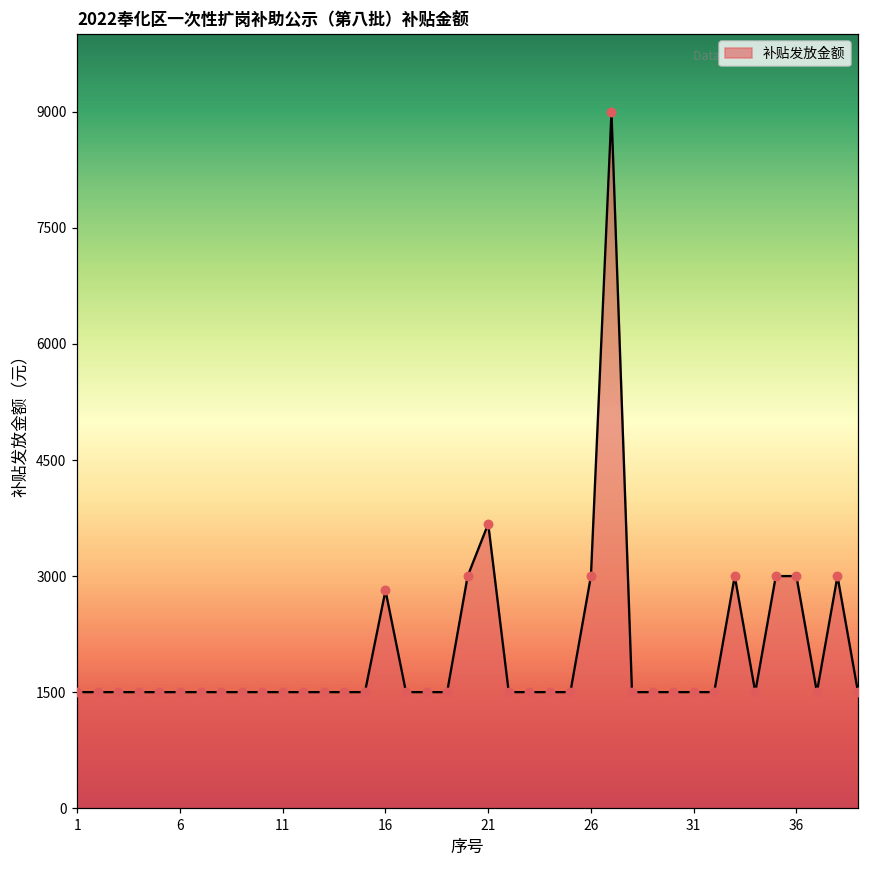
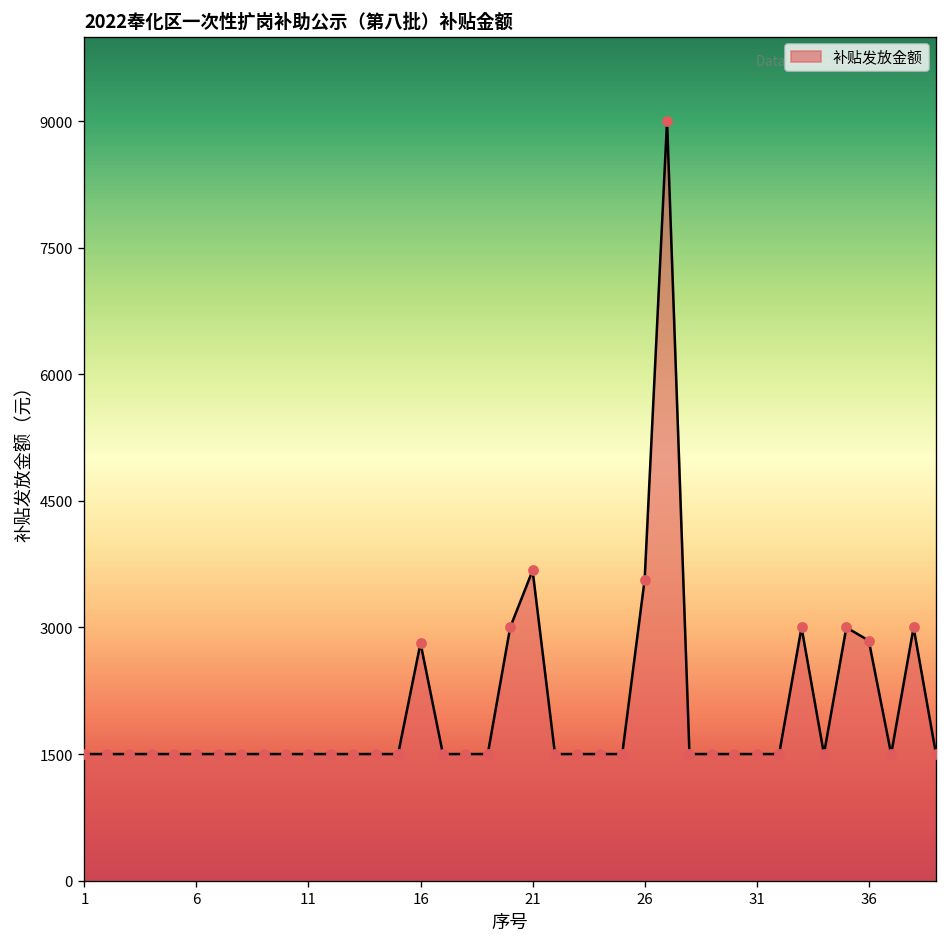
  {
    "1": 1500,
    "6": 1500,
    "11": 1500,
    "16": 2800,
    "21": 3700,
-   "26": 3000,
+   "26": 3600,
    "31": 1500,
-   "36": 3000
+   "36": 2800
  }
